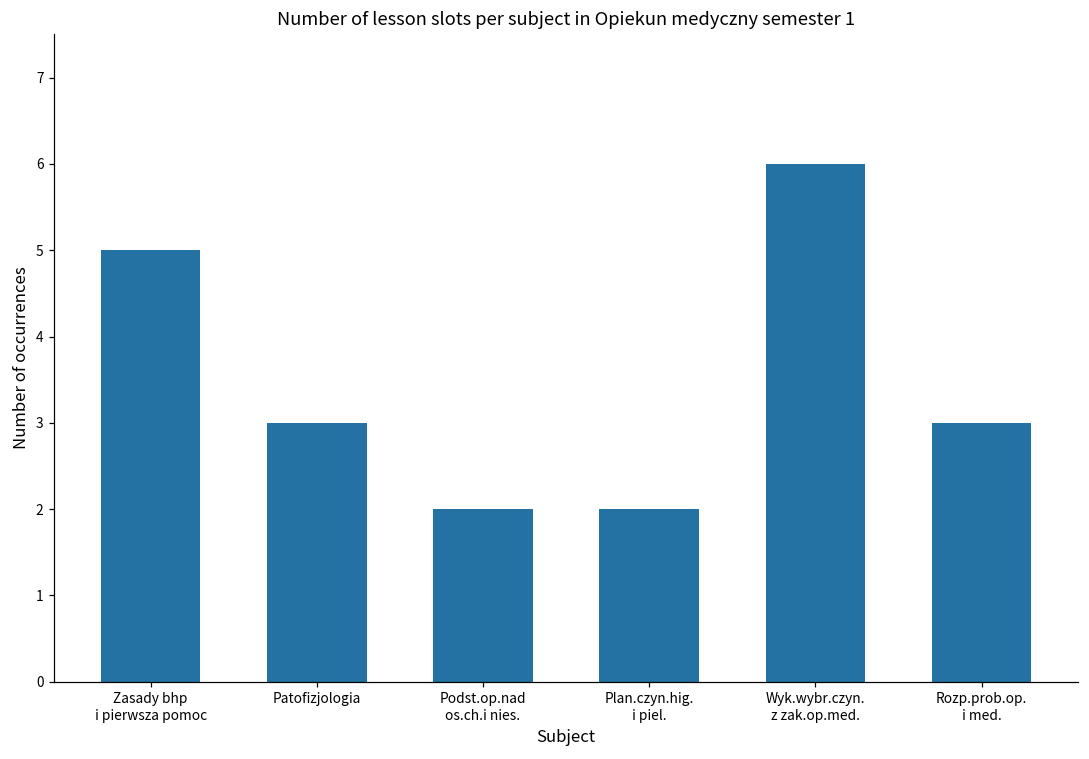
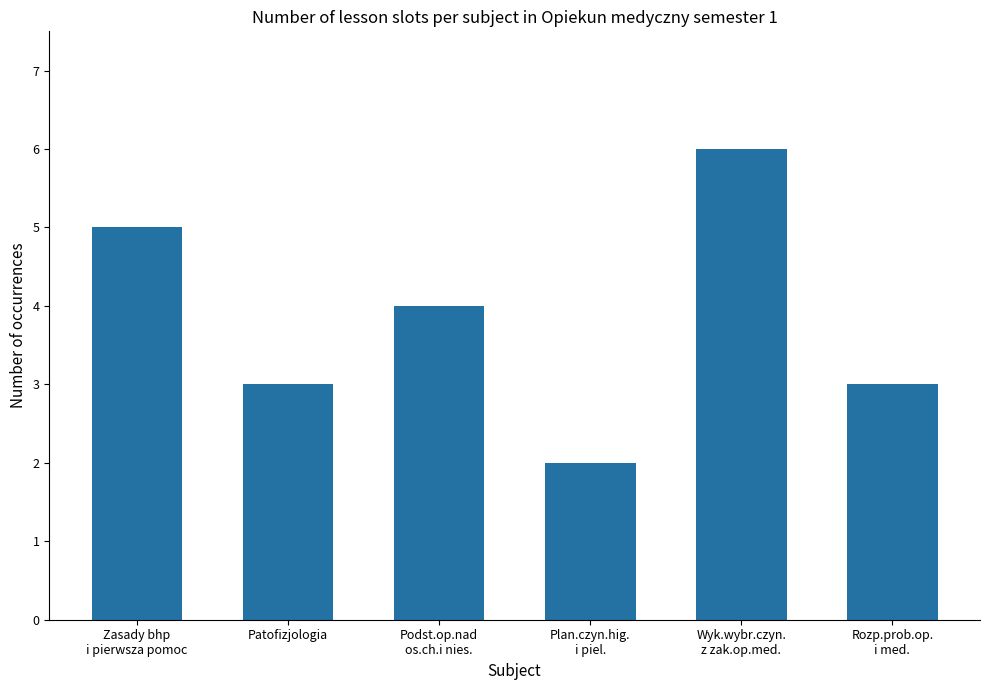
  {
    "Zasady bhp i pierwsza pomoc": 5,
    "Patofizjologia": 3,
-   "Podst.op.nad os.ch.i nies.": 2,
+   "Podst.op.nad os.ch.i nies.": 4,
    "Plan.czyn.hig. i piel.": 2,
    "Wyk.wybr.czyn. z zak.op.med.": 6,
    "Rozp.prob.op. i med.": 3
  }
